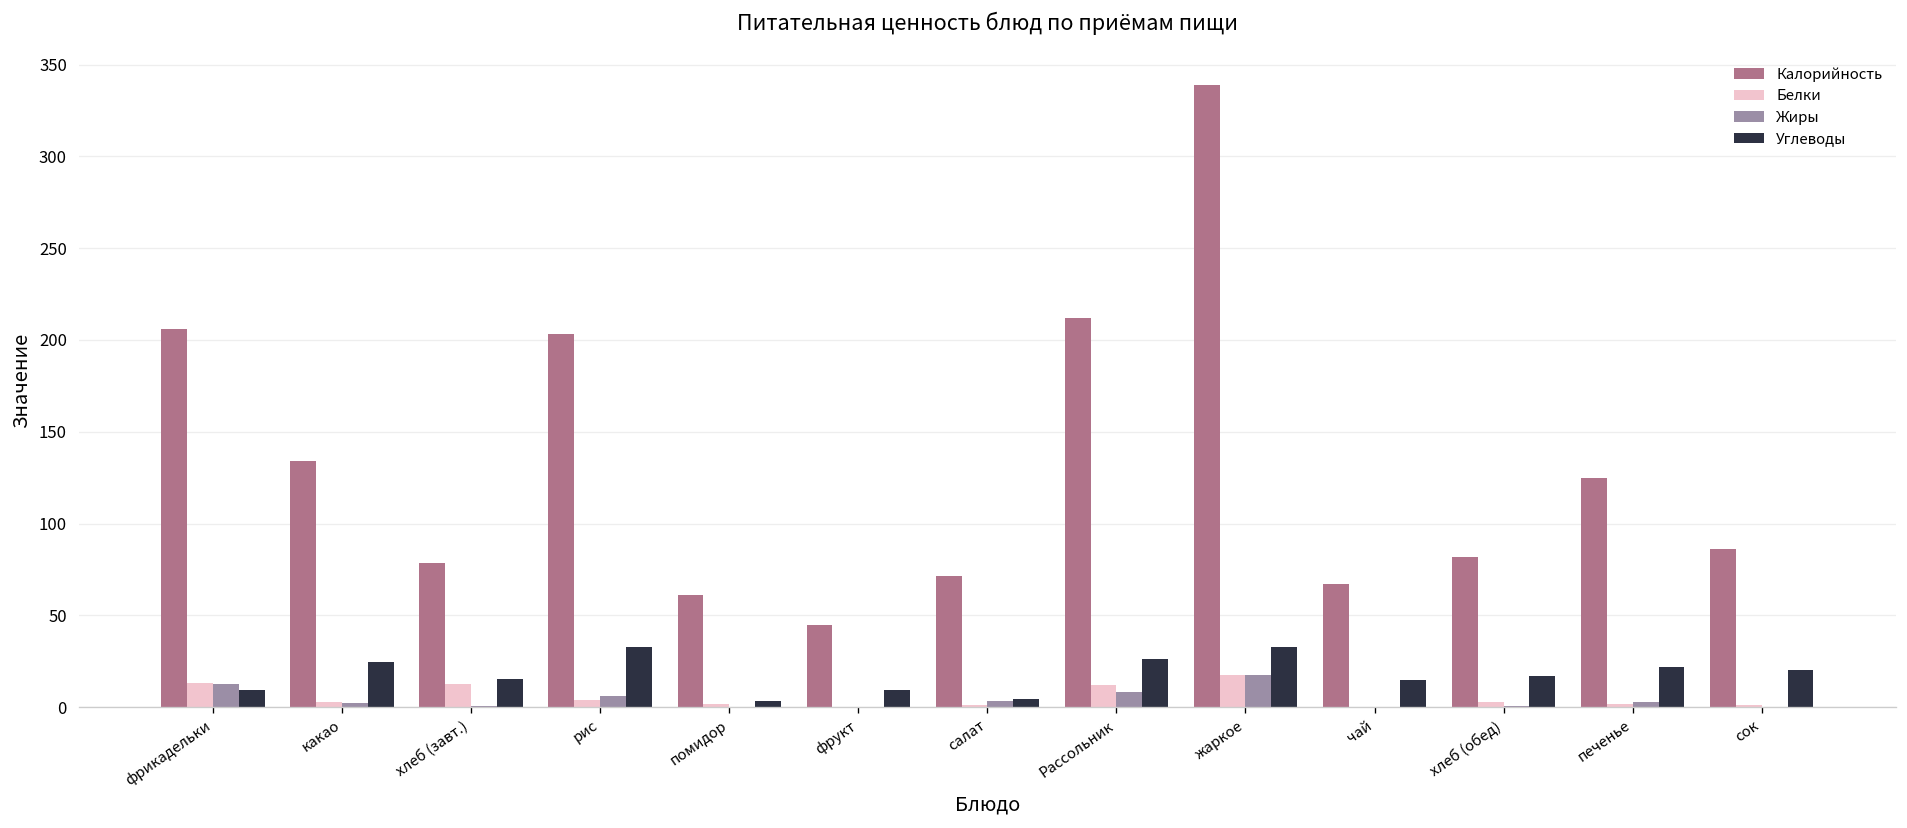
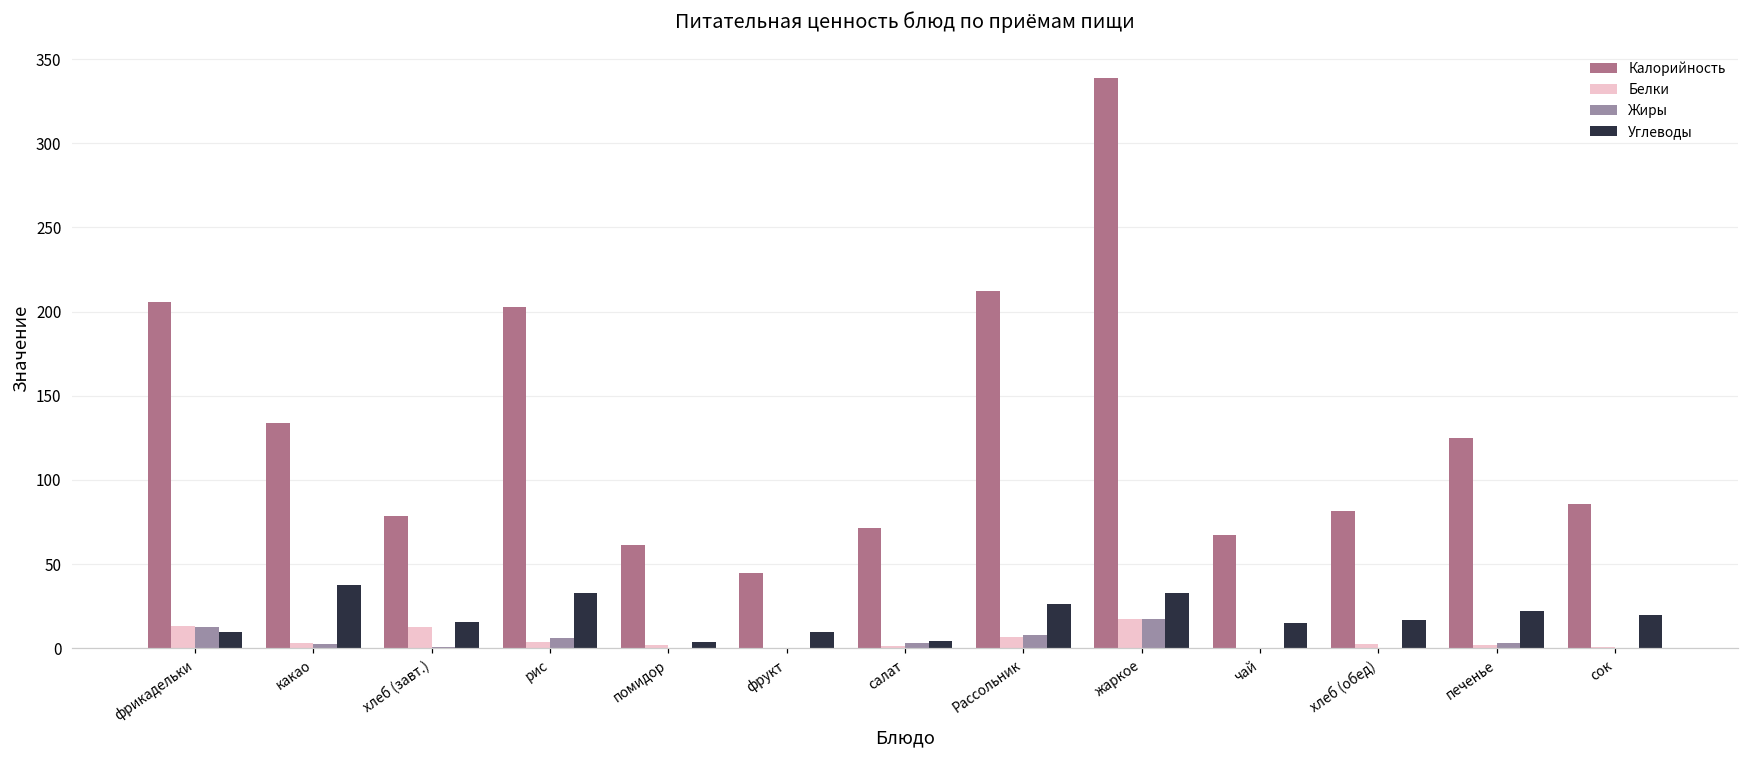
  {
    "Белки": {
      "фрикадельки": 13,
      "какао": 3,
      "хлеб (завт.)": 13,
      "рис": 4,
      "помидор": 2,
      "фрукт": 0,
-     "Рассольник": 12,
+     "Рассольник": 7,
      "жаркое": 17,
      "хлеб (обед)": 3,
      "печенье": 2
    },
    "Углеводы": {
      "фрикадельки": 9,
-     "какао": 25,
+     "какао": 38,
      "хлеб (завт.)": 15,
      "рис": 33,
      "помидор": 4,
      "фрукт": 10,
      "салат": 5,
      "Рассольник": 26,
      "жаркое": 33,
      "чай": 15,
      "хлеб (обед)": 17,
      "печенье": 22,
      "сок": 20
    }
  }
